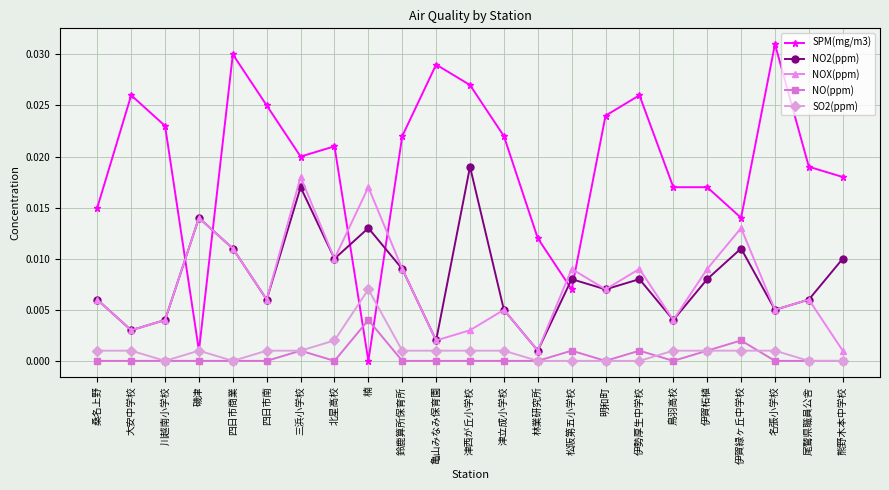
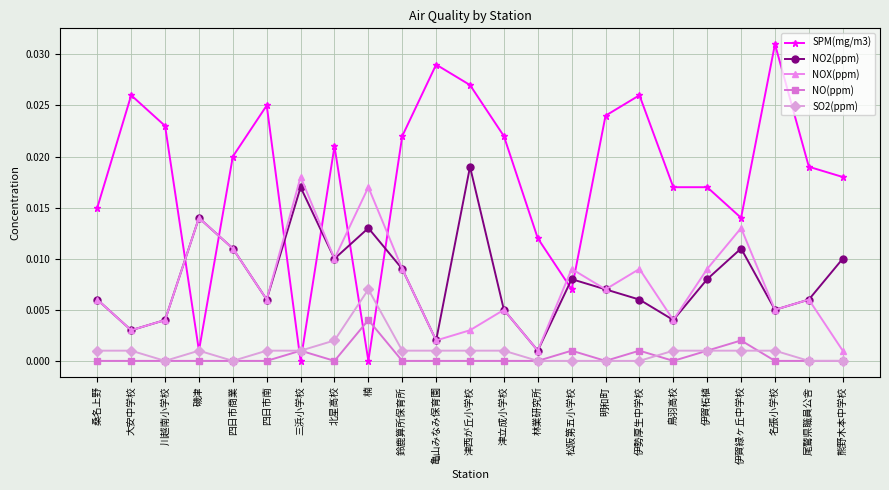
  {
    "SPM(mg/m3)": {
      "桑名上野": 0.0150,
      "大安中学校": 0.0260,
      "川越南小学校": 0.0230,
-     "四日市商業": 0.03,
+     "四日市商業": 0.02,
      "四日市南": 0.0250,
-     "三浜小学校": 0.02,
+     "三浜小学校": 0.00,
      "北星高校": 0.0210,
      "楠": 0.00,
      "鈴鹿算所保育所": 0.0220,
      "亀山みなみ保育園": 0.0290,
      "津西が丘小学校": 0.0270,
      "津立成小学校": 0.0220,
      "林業研究所": 0.0120,
      "松阪第五小学校": 0.0070,
      "明和町": 0.0240,
      "伊勢厚生中学校": 0.0260,
      "鳥羽高校": 0.0170,
      "伊賀柘植": 0.0170,
      "伊賀緑ヶ丘中学校": 0.0140,
      "名張小学校": 0.0310,
      "尾鷲県職員公舎": 0.0190,
      "熊野木本中学校": 0.0180
    },
    "NO2(ppm)": {
      "三浜小学校": 0.017,
      "楠": 0.013,
      "津西が丘小学校": 0.019,
      "松阪第五小学校": 0.008,
-     "伊勢厚生中学校": 0.008,
+     "伊勢厚生中学校": 0.006,
      "伊賀柘植": 0.008,
      "伊賀緑ヶ丘中学校": 0.011,
      "熊野木本中学校": 0.010
    }
  }
